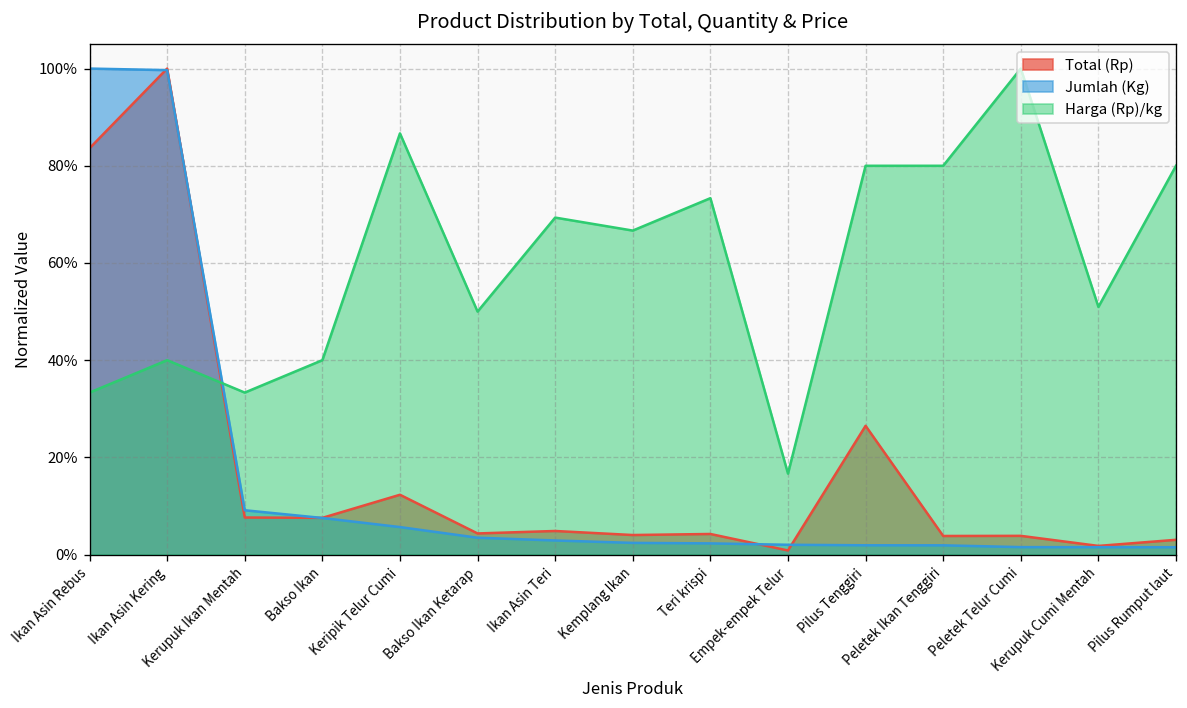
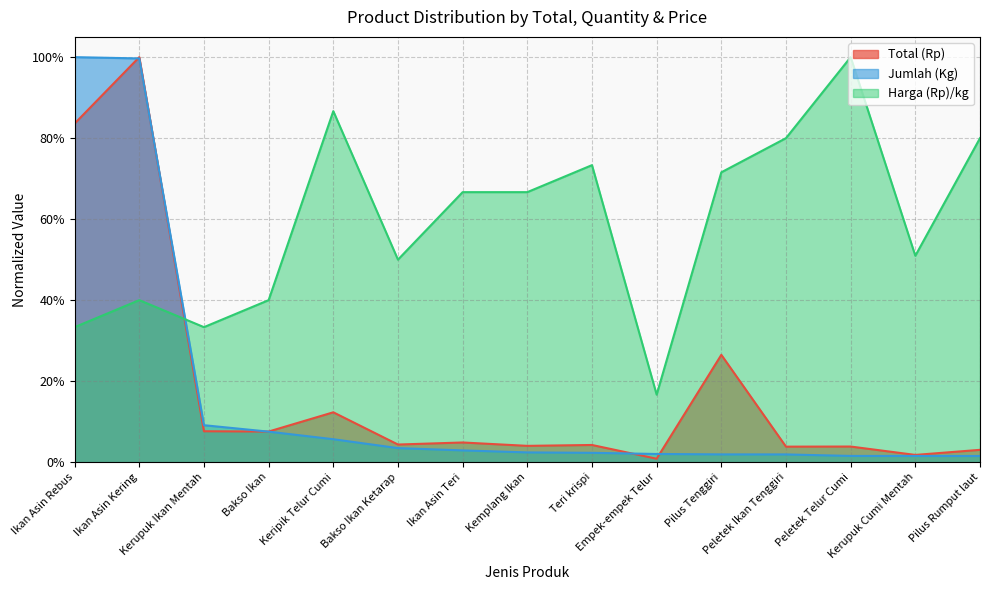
  {
    "Total (Rp)": {
      "Ikan Asin Rebus": "84%",
      "Kerupuk Ikan Mentah": "8%",
      "Keripik Telur Cumi": "12%",
      "Bakso Ikan Ketarap": "4%",
      "Ikan Asin Teri": "5%",
      "Kemplang Ikan": "4%",
      "Teri krispi": "4%",
      "Empek-empek Telur": "1%",
      "Pilus Tenggiri": "26%",
      "Peletek Ikan Tenggiri": "4%",
      "Peletek Telur Cumi": "4%",
      "Pilus Rumput laut": "3%"
    },
    "Jumlah (Kg)": {
      "Ikan Asin Rebus": "100%",
      "Kerupuk Ikan Mentah": "9%",
      "Keripik Telur Cumi": "6%",
      "Bakso Ikan Ketarap": "3%",
      "Ikan Asin Teri": "3%",
      "Kemplang Ikan": "2%",
      "Teri krispi": "2%",
      "Empek-empek Telur": "2%",
      "Pilus Tenggiri": "2%",
      "Peletek Ikan Tenggiri": "2%",
      "Peletek Telur Cumi": "2%",
      "Pilus Rumput laut": "2%"
    },
    "Harga (Rp)/kg": {
      "Ikan Asin Rebus": "33%",
      "Ikan Asin Kering": "40%",
      "Kerupuk Ikan Mentah": "33%",
      "Bakso Ikan": "40%",
      "Keripik Telur Cumi": "87%",
      "Bakso Ikan Ketarap": "50%",
-     "Ikan Asin Teri": "69%",
+     "Ikan Asin Teri": "67%",
      "Kemplang Ikan": "67%",
      "Teri krispi": "73%",
      "Empek-empek Telur": "17%",
-     "Pilus Tenggiri": "80%",
+     "Pilus Tenggiri": "72%",
      "Peletek Ikan Tenggiri": "80%",
      "Kerupuk Cumi Mentah": "51%",
      "Pilus Rumput laut": "80%"
    }
  }
